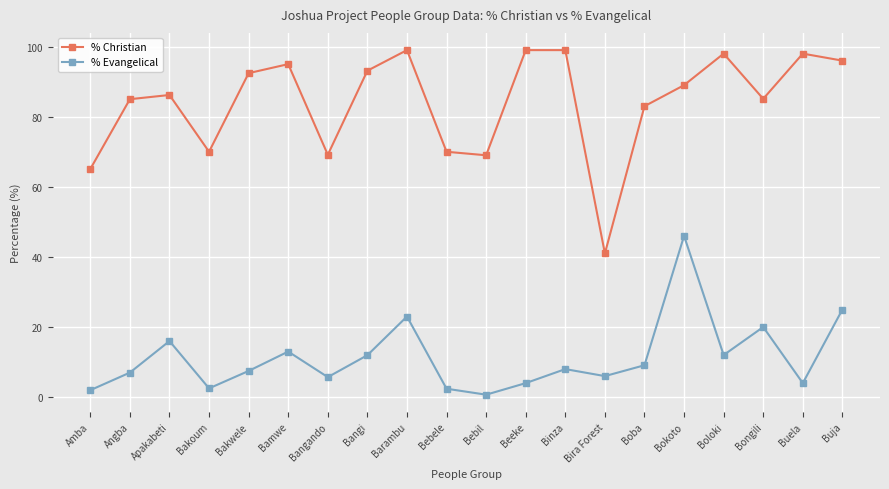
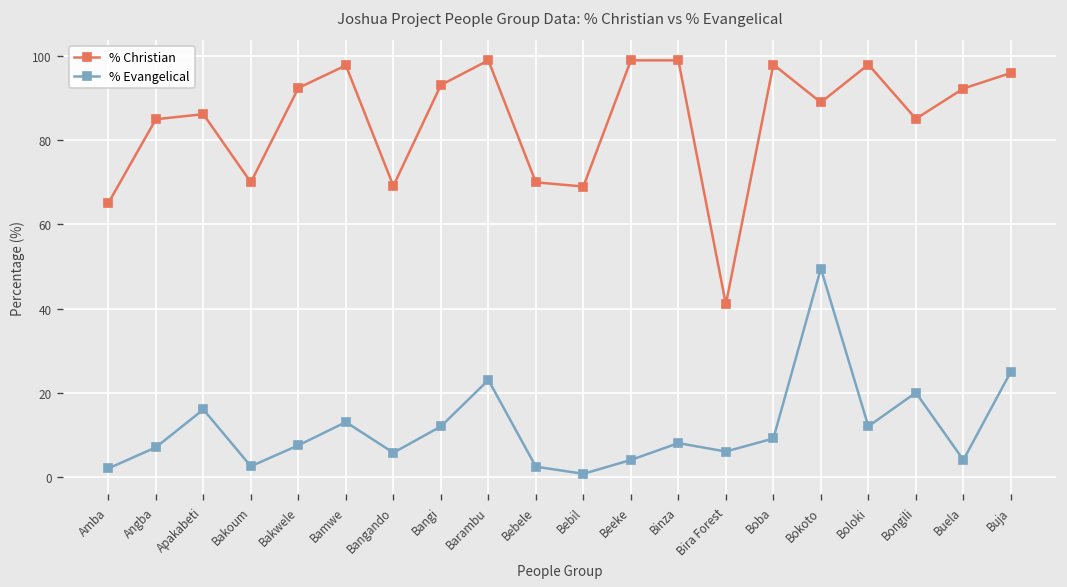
  {
    "% Christian": {
      "Amba": 65,
      "Angba": 85,
      "Apakabeti": 86,
      "Bakoum": 70,
      "Bakwele": 92,
-     "Bamwe": 95,
+     "Bamwe": 98,
      "Bangando": 69,
      "Bangi": 93,
      "Barambu": 99,
      "Bebele": 70,
      "Bebil": 69,
      "Beeke": 99,
      "Binza": 99,
      "Bira Forest": 41,
-     "Boba": 83,
+     "Boba": 98,
      "Bokoto": 89,
      "Boloki": 98,
      "Bongili": 85,
-     "Buela": 98,
+     "Buela": 92,
      "Buja": 96
    },
    "% Evangelical": {
      "Amba": 2,
      "Angba": 7,
      "Apakabeti": 16,
      "Bakoum": 3,
      "Bakwele": 7,
      "Bamwe": 13,
      "Bangando": 6,
      "Bangi": 12,
      "Barambu": 23,
      "Bebele": 2,
      "Bebil": 1,
      "Beeke": 4,
      "Binza": 8,
      "Bira Forest": 6,
      "Boba": 9,
-     "Bokoto": 46,
+     "Bokoto": 50,
      "Boloki": 12,
      "Bongili": 20,
      "Buela": 4,
      "Buja": 25
    }
  }
